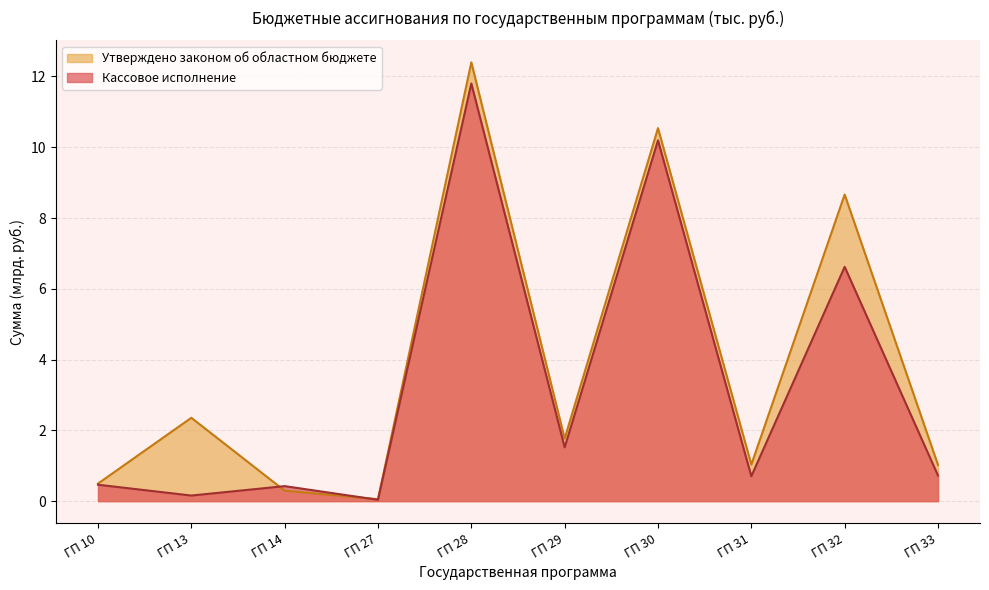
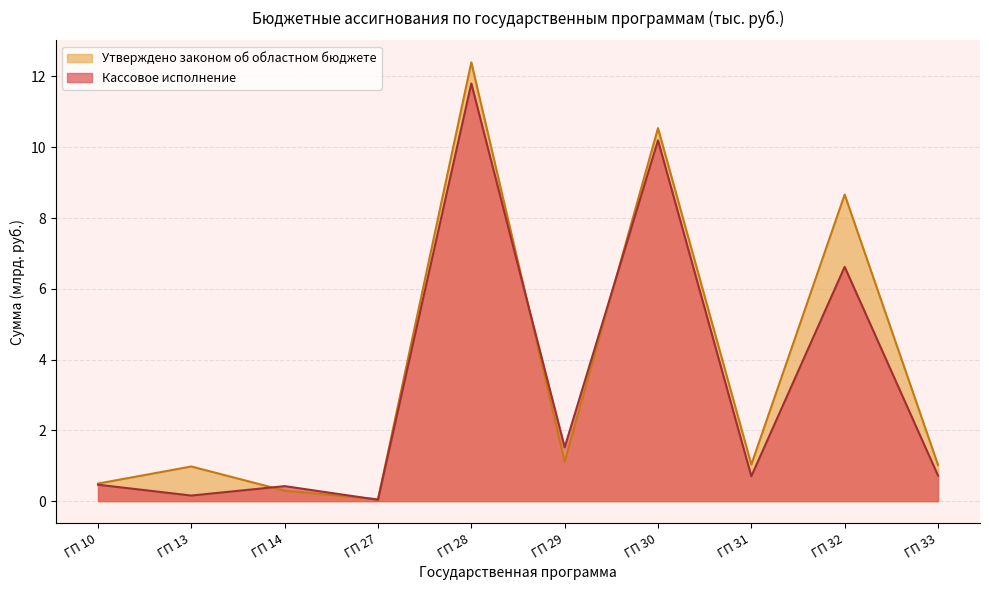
  {
    "Утверждено законом об областном бюджете": {
-     "ГП 13": 2.4,
+     "ГП 13": 1.0,
      "ГП 14": 0.3,
      "ГП 28": 12.4,
-     "ГП 29": 1.8,
+     "ГП 29": 1.1,
      "ГП 30": 10.5,
      "ГП 31": 1.0,
      "ГП 32": 8.7,
      "ГП 33": 1.0
    },
    "Кассовое исполнение": {
      "ГП 13": 0.2,
      "ГП 14": 0.4,
      "ГП 28": 11.8,
      "ГП 29": 1.5,
      "ГП 30": 10.2,
      "ГП 31": 0.7,
      "ГП 32": 6.6,
      "ГП 33": 0.7
    }
  }
